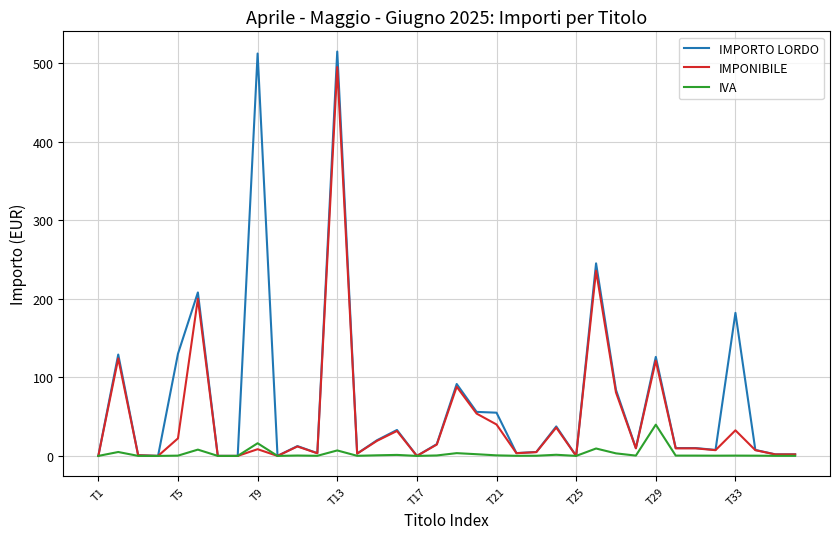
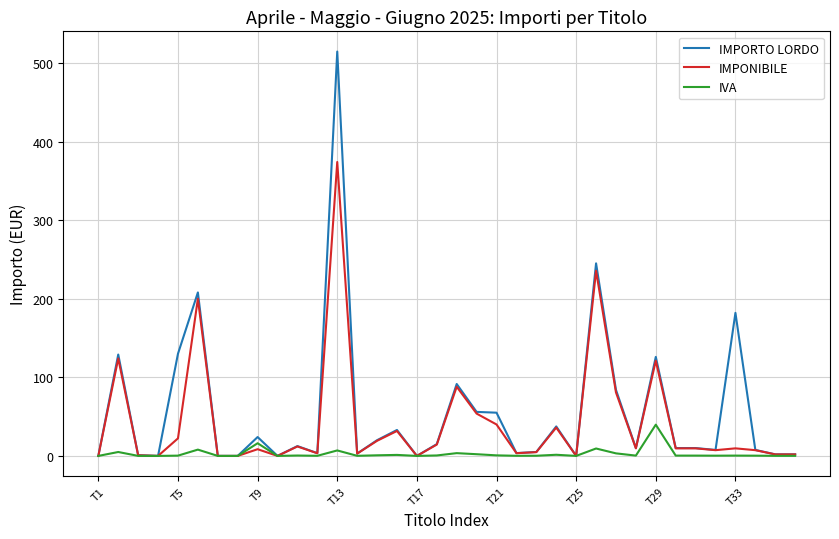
  {
    "IMPORTO LORDO": {
      "T5": 130,
-     "T9": 510,
+     "T9": 20,
      "T13": 510,
      "T21": 60,
      "T29": 130,
      "T33": 180
    },
    "IMPONIBILE": {
      "T5": 20,
      "T9": 10,
-     "T13": 490,
+     "T13": 370,
      "T21": 40,
      "T29": 120,
-     "T33": 30
+     "T33": 10
    },
    "IVA": {
      "T5": 0,
      "T9": 20,
      "T13": 10,
      "T21": 0,
      "T29": 40,
      "T33": 0
    }
  }
